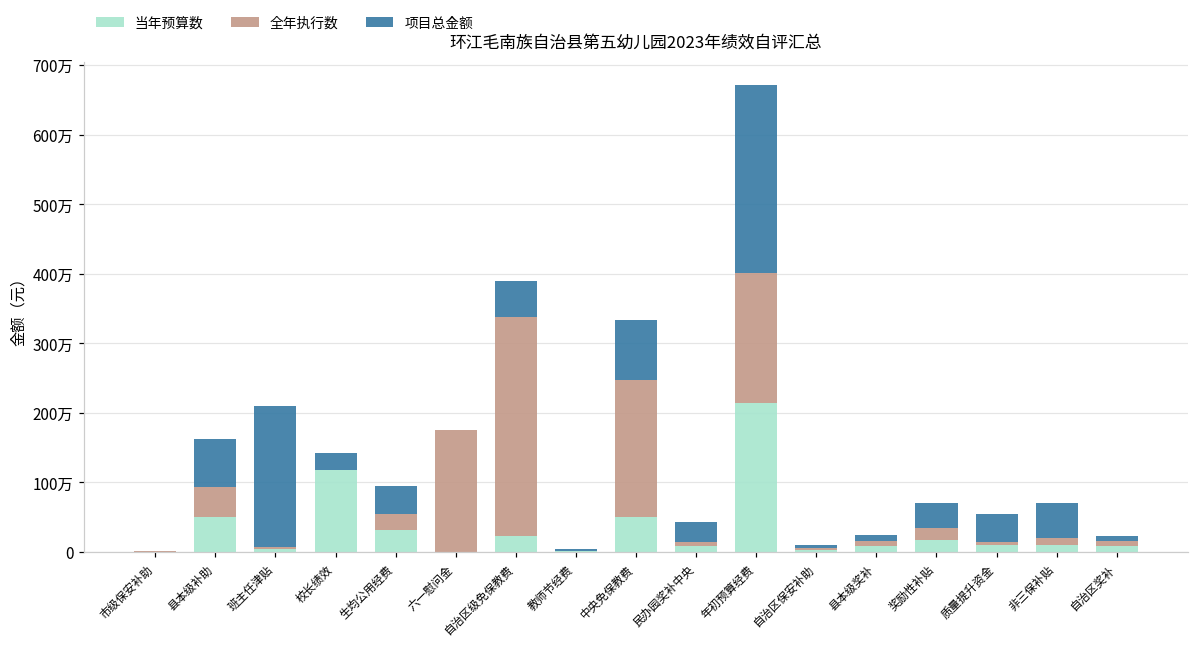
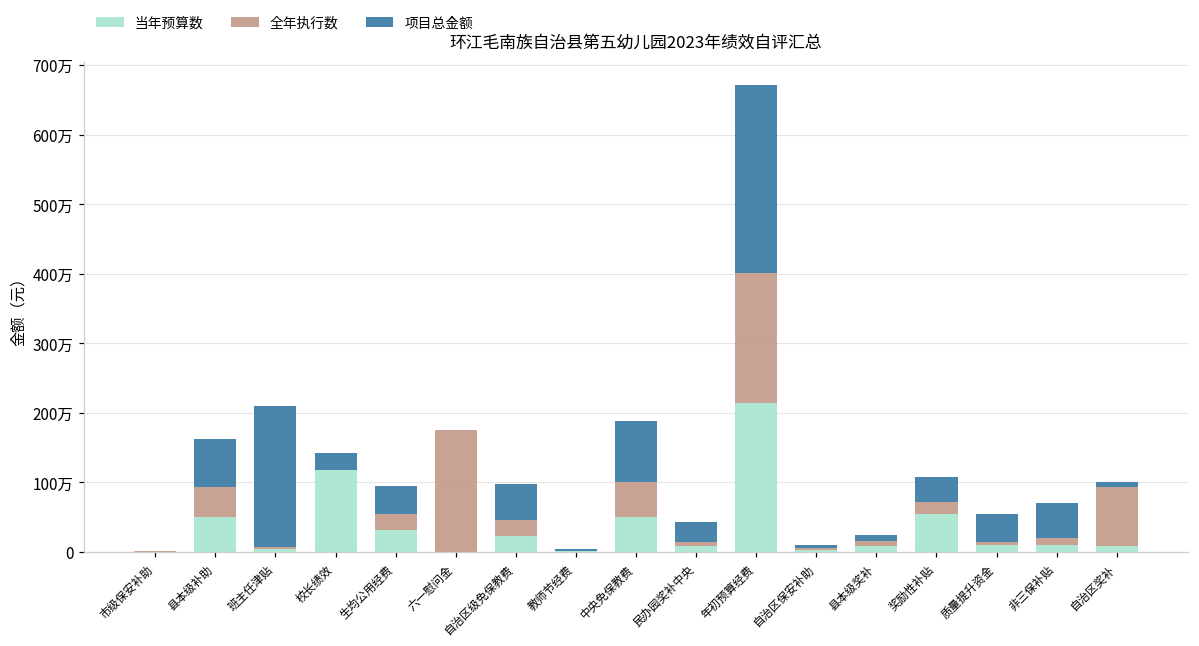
  {
    "当年预算数": {
      "县本级补助": "50万",
      "校长绩效": "120万",
      "生均公用经费": "30万",
      "自治区级免保教费": "20万",
      "中央免保教费": "50万",
      "民办园奖补中央": "10万",
      "年初预算经费": "210万",
      "县本级奖补": "10万",
-     "奖励性补贴": "20万",
+     "奖励性补贴": "60万",
      "质量提升资金": "10万",
      "非三保补贴": "10万",
      "自治区奖补": "10万"
    },
    "全年执行数": {
      "县本级补助": "40万",
      "生均公用经费": "20万",
      "六一慰问金": "170万",
-     "自治区级免保教费": "310万",
-     "中央免保教费": "200万",
+     "自治区级免保教费": "20万",
+     "中央免保教费": "50万",
      "民办园奖补中央": "10万",
      "年初预算经费": "190万",
      "县本级奖补": "10万",
      "奖励性补贴": "20万",
      "质量提升资金": "0万",
      "非三保补贴": "10万",
-     "自治区奖补": "10万"
+     "自治区奖补": "90万"
    },
    "项目总金额": {
      "县本级补助": "70万",
      "班主任津贴": "200万",
      "校长绩效": "20万",
      "生均公用经费": "40万",
      "自治区级免保教费": "50万",
      "中央免保教费": "90万",
      "民办园奖补中央": "30万",
      "年初预算经费": "270万",
      "自治区保安补助": "0万",
      "县本级奖补": "10万",
      "奖励性补贴": "40万",
      "质量提升资金": "40万",
      "非三保补贴": "50万",
      "自治区奖补": "10万"
    }
  }
